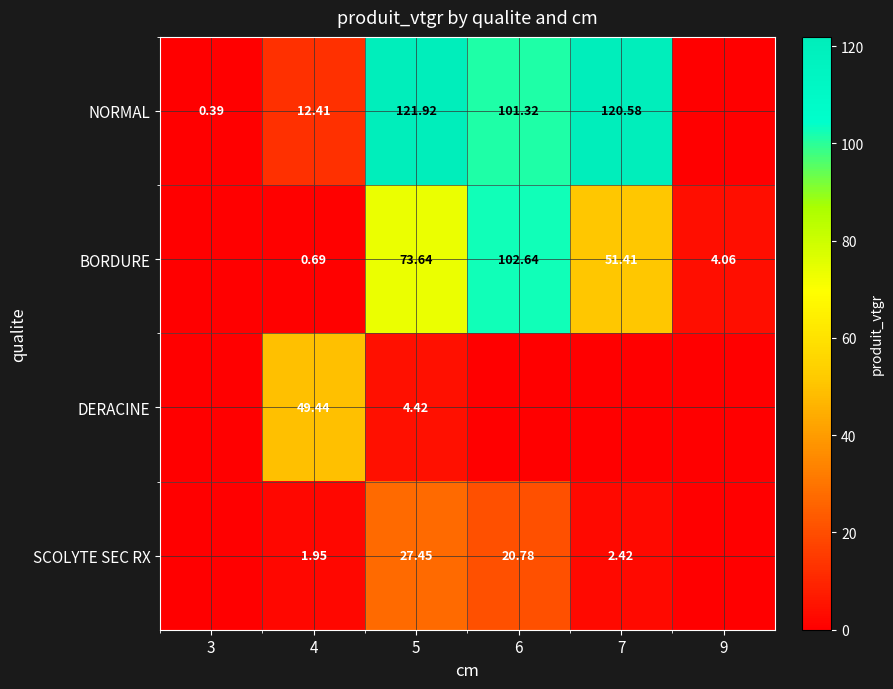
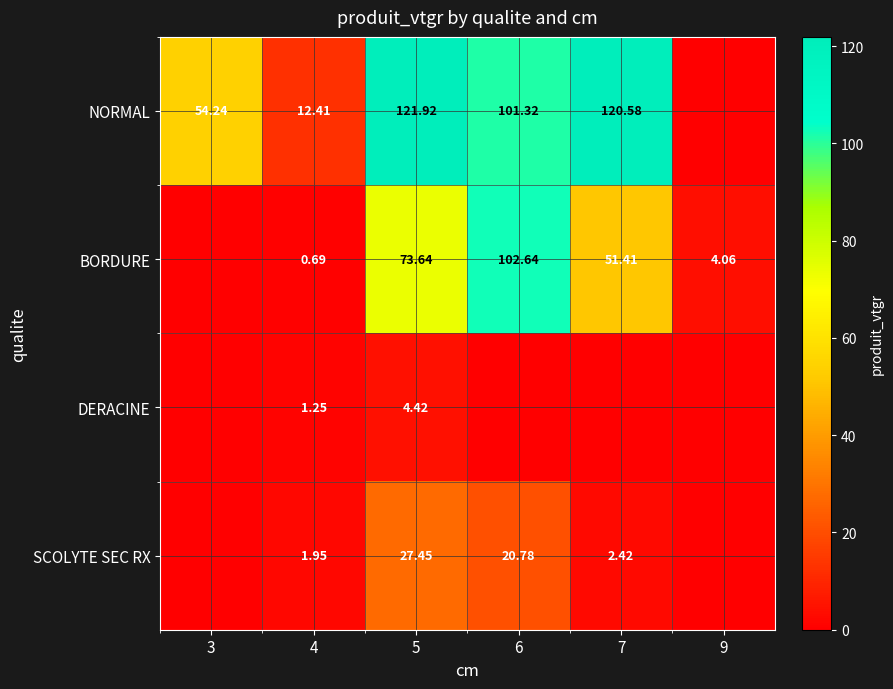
  {
    "NORMAL": {
-     "3": 0.39,
+     "3": 54.24,
      "4": 12.41,
      "5": 121.92,
      "6": 101.32,
      "7": 120.58
    },
    "BORDURE": {
      "4": 0.69,
      "5": 73.64,
      "6": 102.64,
      "7": 51.41,
      "9": 4.06
    },
    "DERACINE": {
-     "4": 49.44,
+     "4": 1.25,
      "5": 4.42
    },
    "SCOLYTE SEC RX": {
      "4": 1.95,
      "5": 27.45,
      "6": 20.78,
      "7": 2.42
    }
  }
